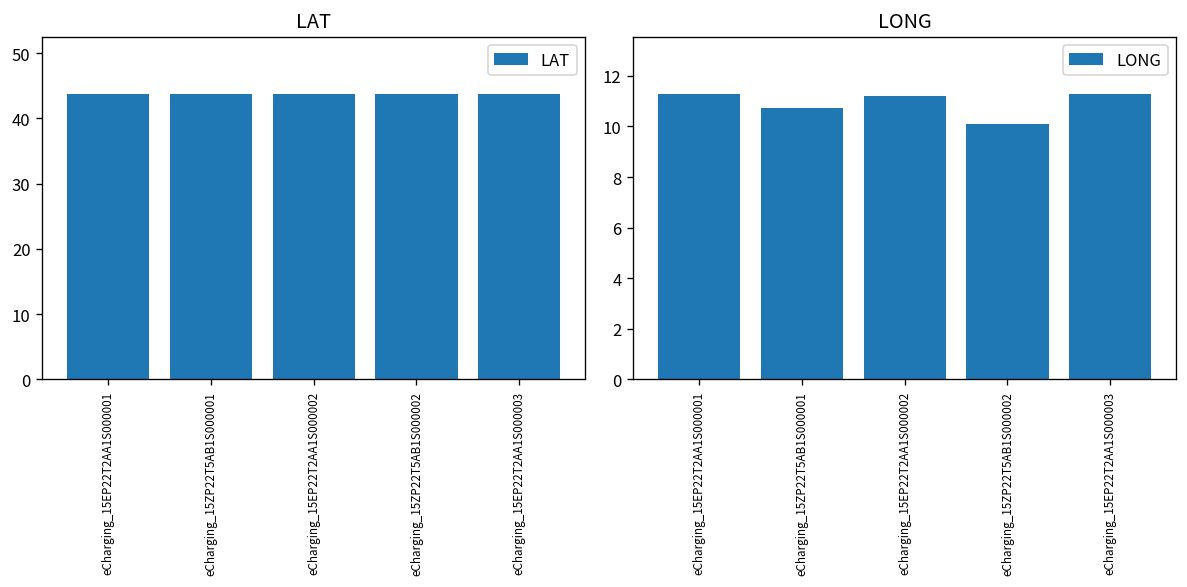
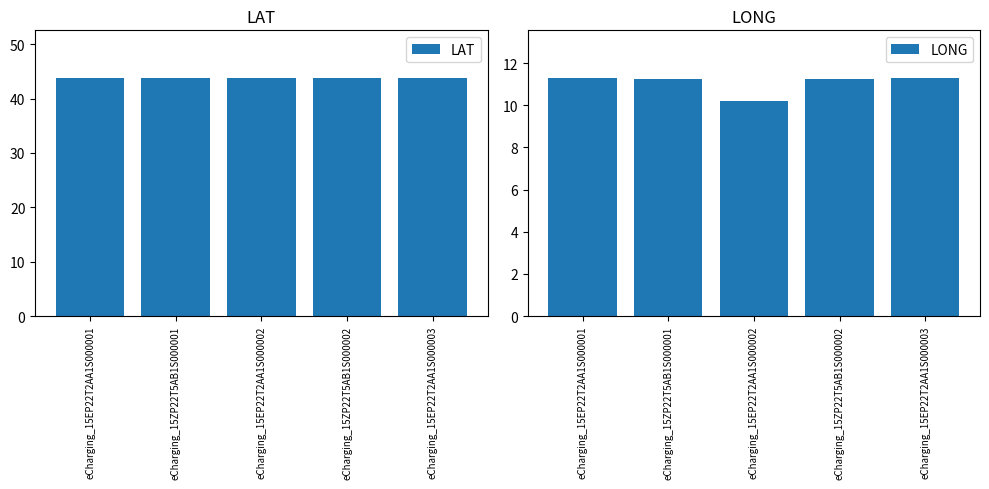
  {
    "LAT": {
      "eCharging_15EP22T2AA1S000001": 44,
      "eCharging_15ZP22T5AB1S000001": 44,
      "eCharging_15EP22T2AA1S000002": 44,
      "eCharging_15ZP22T5AB1S000002": 44,
      "eCharging_15EP22T2AA1S000003": 44
    },
    "LONG": {
      "eCharging_15EP22T2AA1S000001": 11.3,
-     "eCharging_15ZP22T5AB1S000001": 10.7,
-     "eCharging_15EP22T2AA1S000002": 11.2,
-     "eCharging_15ZP22T5AB1S000002": 10.1,
+     "eCharging_15ZP22T5AB1S000001": 11.2,
+     "eCharging_15EP22T2AA1S000002": 10.2,
+     "eCharging_15ZP22T5AB1S000002": 11.2,
      "eCharging_15EP22T2AA1S000003": 11.3
    }
  }
